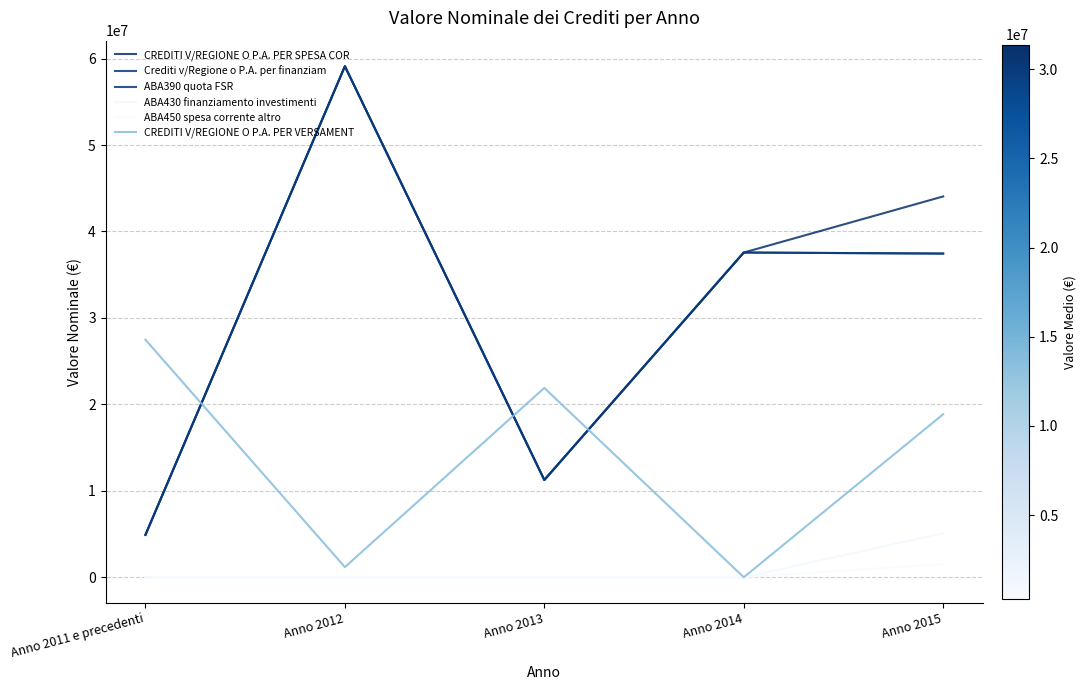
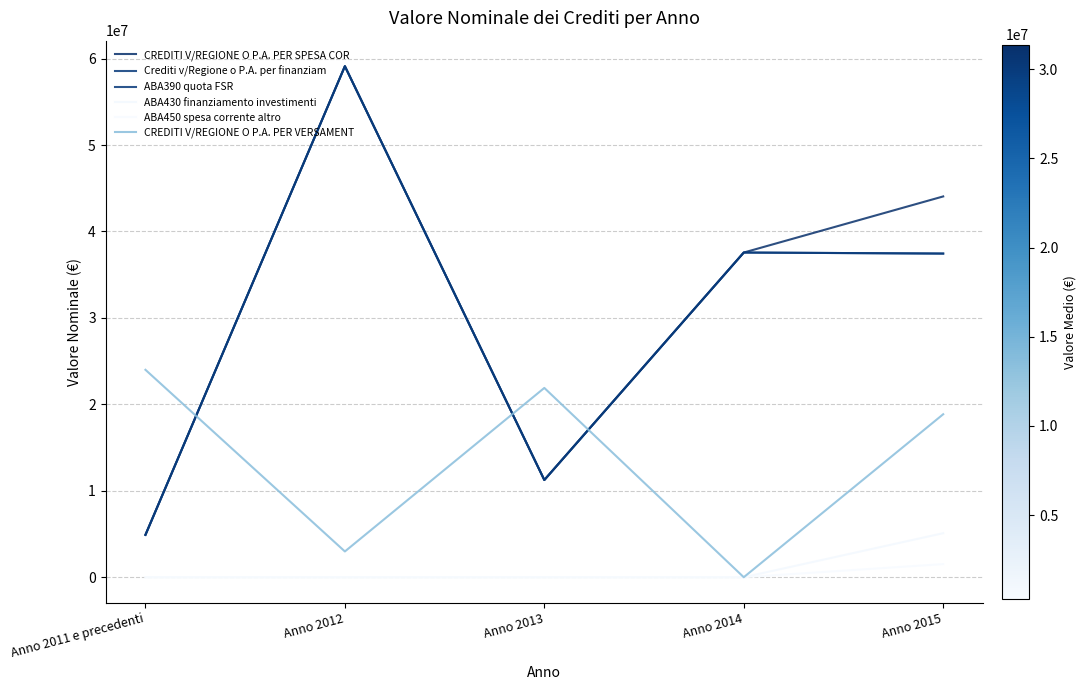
  {
    "CREDITI V/REGIONE O P.A. PER VERSAMENT": {
-     "Anno 2011 e precedenti": 27000000,
-     "Anno 2012": 1000000,
+     "Anno 2011 e precedenti": 24000000,
+     "Anno 2012": 3000000,
      "Anno 2013": 22000000,
      "Anno 2015": 19000000
    }
  }
